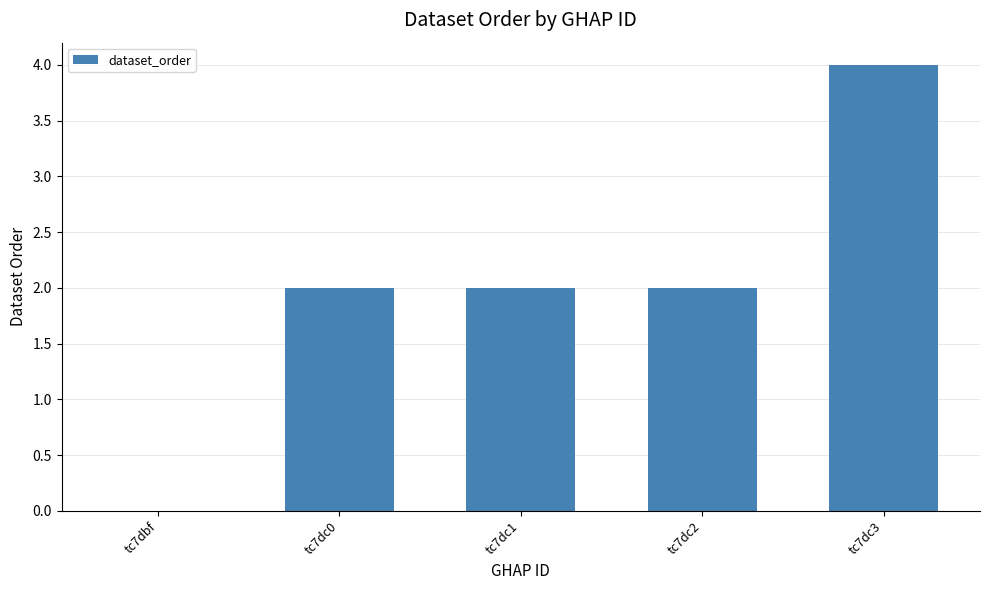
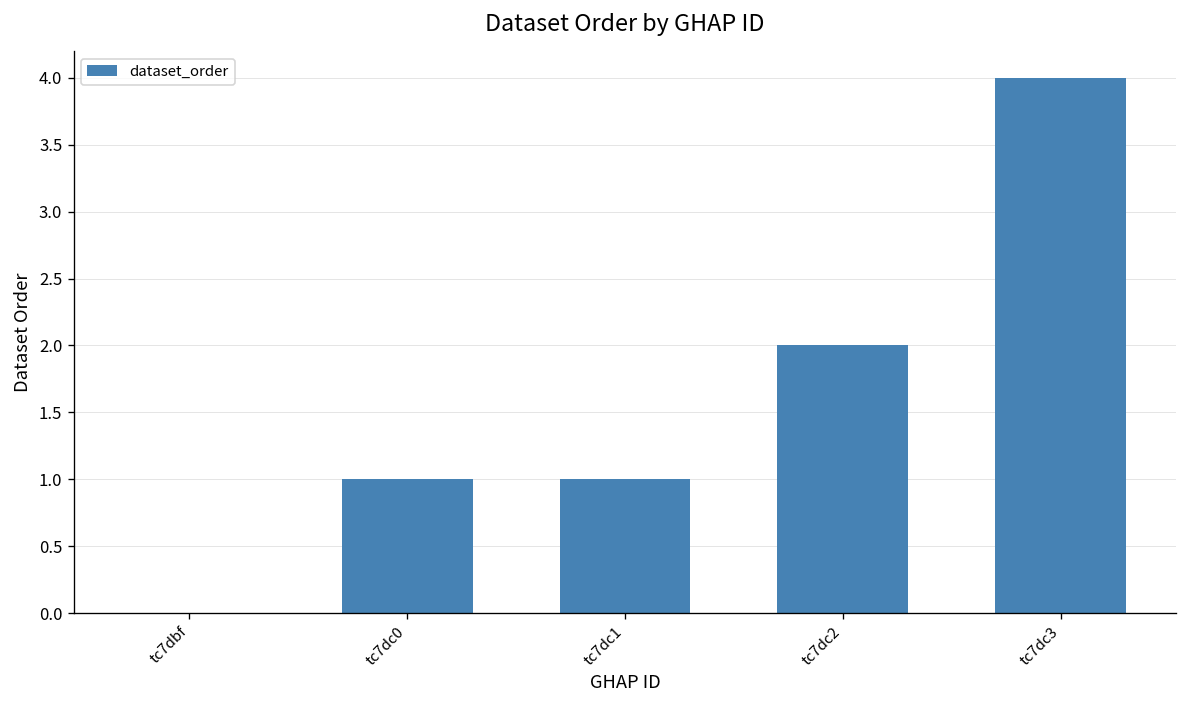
  {
    "tc7dbf": 0,
-   "tc7dc0": 2,
-   "tc7dc1": 2,
+   "tc7dc0": 1,
+   "tc7dc1": 1,
    "tc7dc2": 2,
    "tc7dc3": 4
  }
